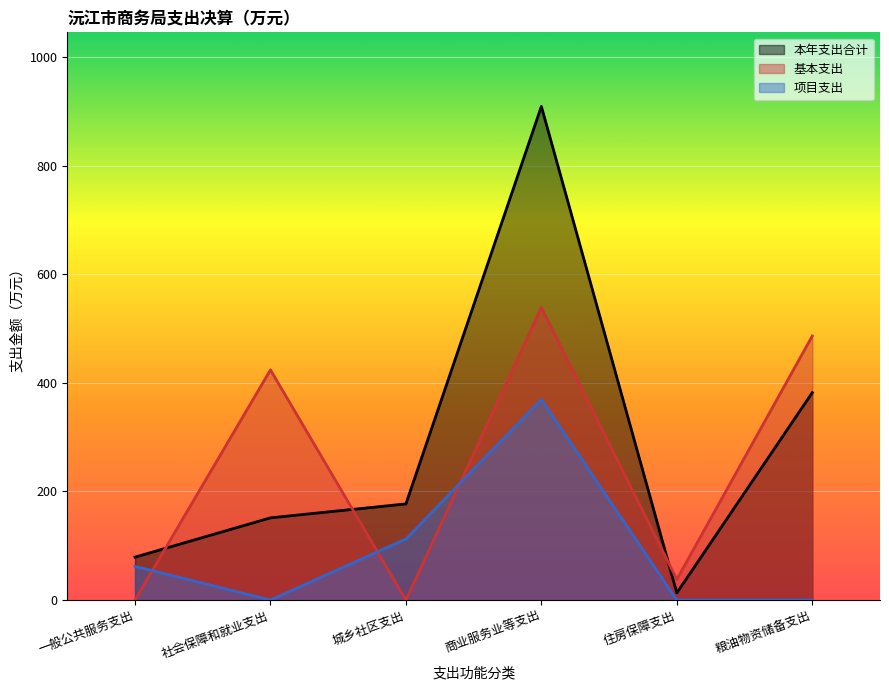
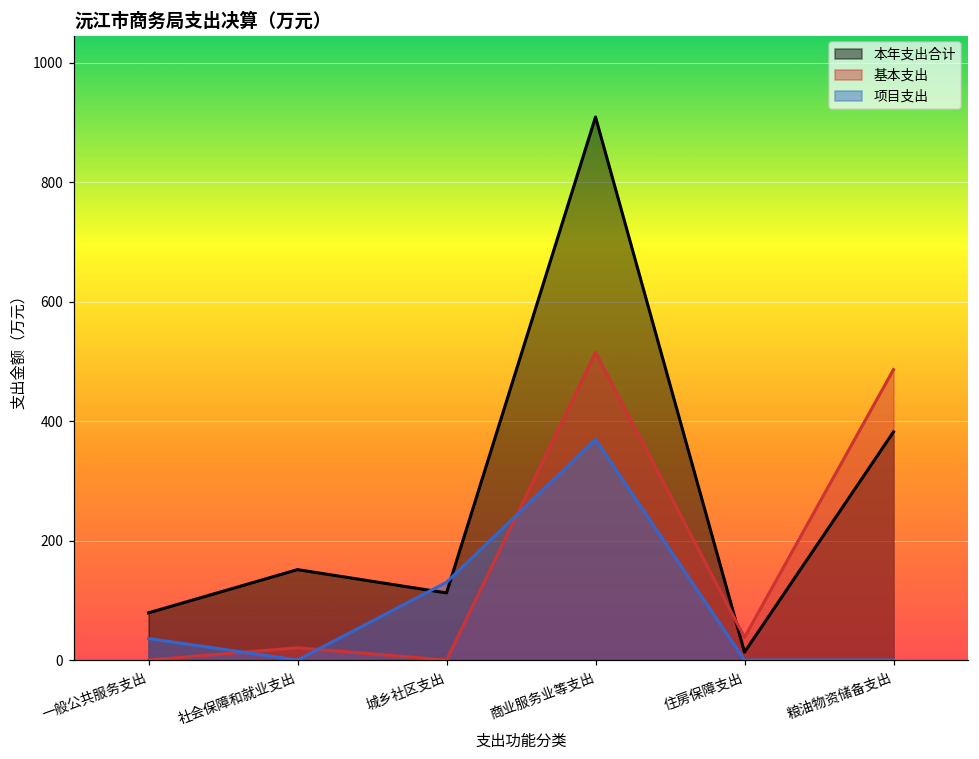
  {
    "本年支出合计": {
      "一般公共服务支出": 80,
      "社会保障和就业支出": 150,
-     "城乡社区支出": 180,
+     "城乡社区支出": 110,
      "商业服务业等支出": 910,
      "住房保障支出": 10,
      "粮油物资储备支出": 380
    },
    "基本支出": {
      "一般公共服务支出": 0,
-     "社会保障和就业支出": 420,
+     "社会保障和就业支出": 20,
      "城乡社区支出": 0,
-     "商业服务业等支出": 540,
+     "商业服务业等支出": 510,
      "住房保障支出": 40,
      "粮油物资储备支出": 490
    },
    "项目支出": {
-     "一般公共服务支出": 60,
+     "一般公共服务支出": 40,
      "社会保障和就业支出": 0,
-     "城乡社区支出": 110,
+     "城乡社区支出": 130,
      "商业服务业等支出": 370,
      "住房保障支出": 0,
      "粮油物资储备支出": 0
    }
  }
